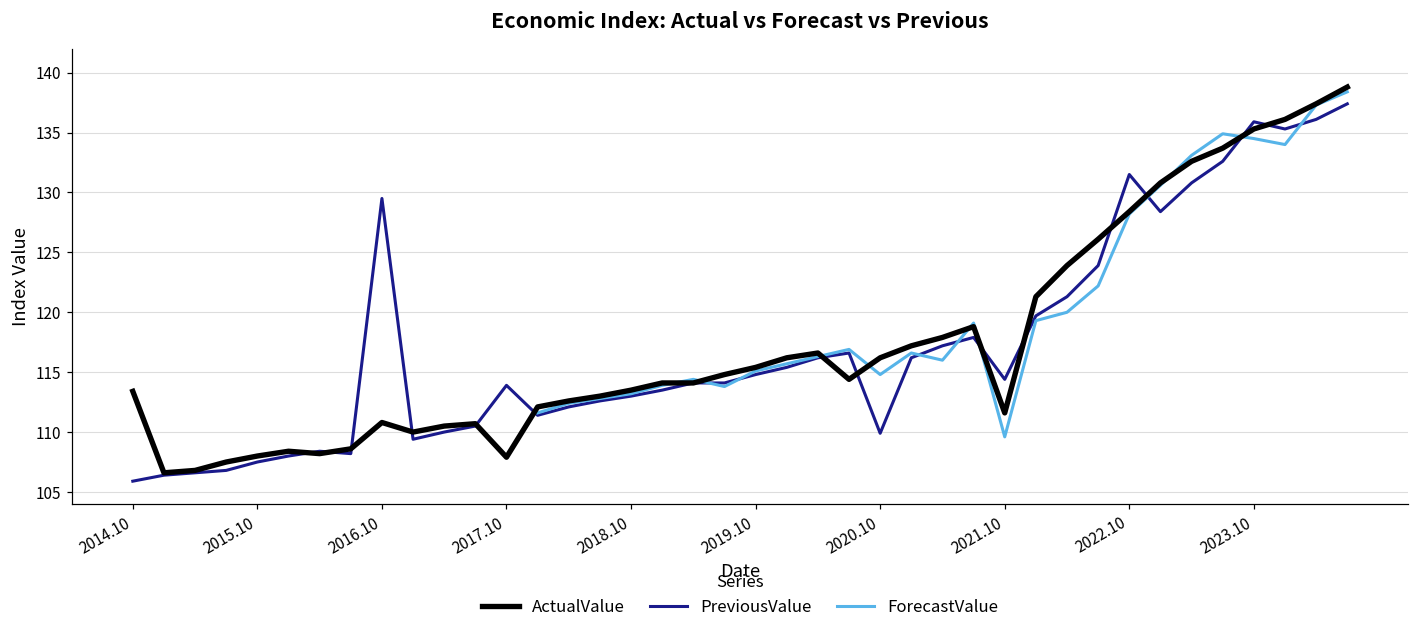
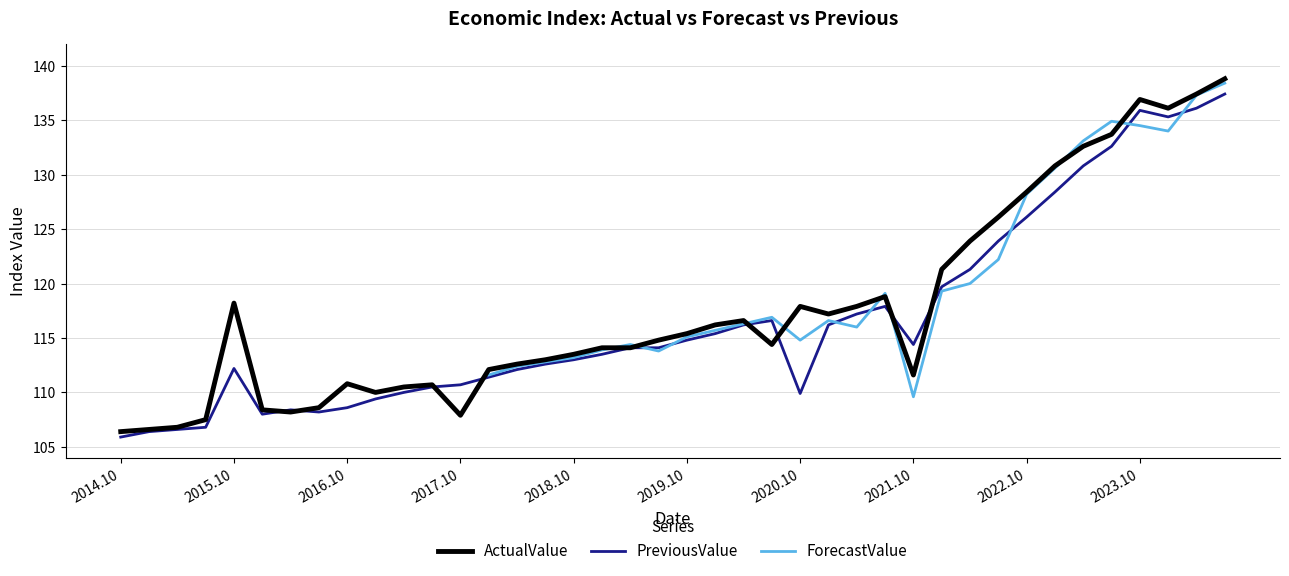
  {
    "ActualValue": {
-     "2014.10": 113.4,
-     "2015.10": 108.0,
+     "2014.10": 106.4,
+     "2015.10": 118.2,
      "2016.10": 110.8,
      "2017.10": 107.9,
      "2018.10": 113.5,
      "2019.10": 115.4,
-     "2020.10": 116.2,
+     "2020.10": 117.9,
      "2021.10": 111.6,
-     "2023.10": 135.3
+     "2023.10": 136.9
    },
    "PreviousValue": {
      "2014.10": 105.9,
-     "2015.10": 107.5,
-     "2016.10": 129.5,
-     "2017.10": 113.9,
+     "2015.10": 112.2,
+     "2016.10": 108.6,
+     "2017.10": 110.7,
      "2019.10": 114.8,
      "2020.10": 109.9,
      "2021.10": 114.4,
-     "2022.10": 131.5,
+     "2022.10": 126.1,
      "2023.10": 135.9
    },
    "ForecastValue": {
      "2019.10": 115.1,
      "2020.10": 114.8,
      "2021.10": 109.6,
      "2023.10": 134.5
    }
  }
